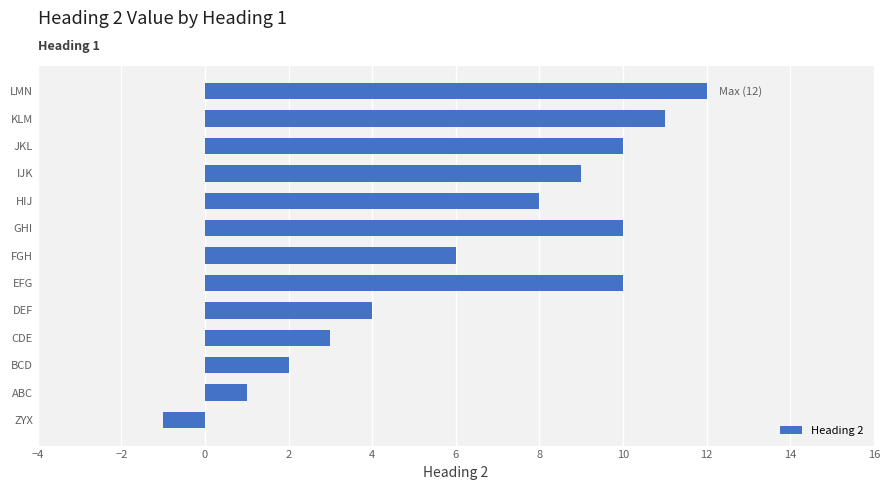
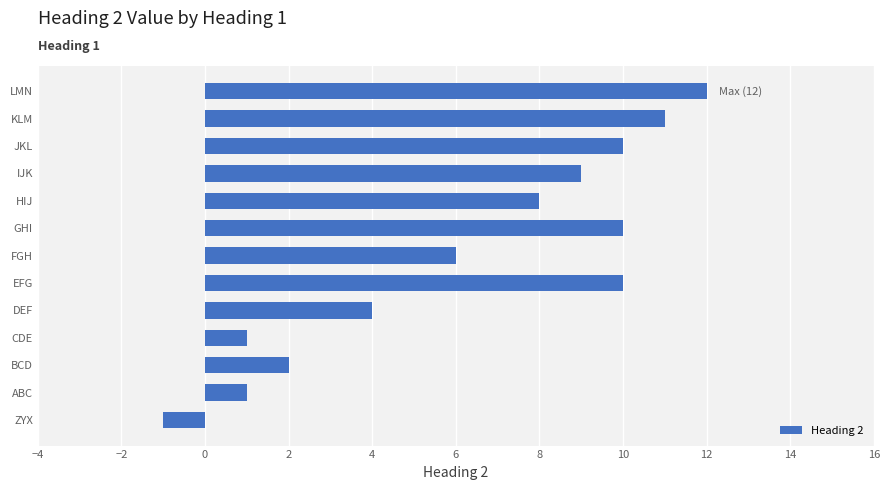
  {
    "KLM": 11,
    "JKL": 10,
    "IJK": 9,
    "HIJ": 8,
    "GHI": 10,
    "FGH": 6,
    "EFG": 10,
    "DEF": 4,
-   "CDE": 3,
+   "CDE": 1,
    "BCD": 2,
    "ABC": 1,
    "ZYX": -1
  }
